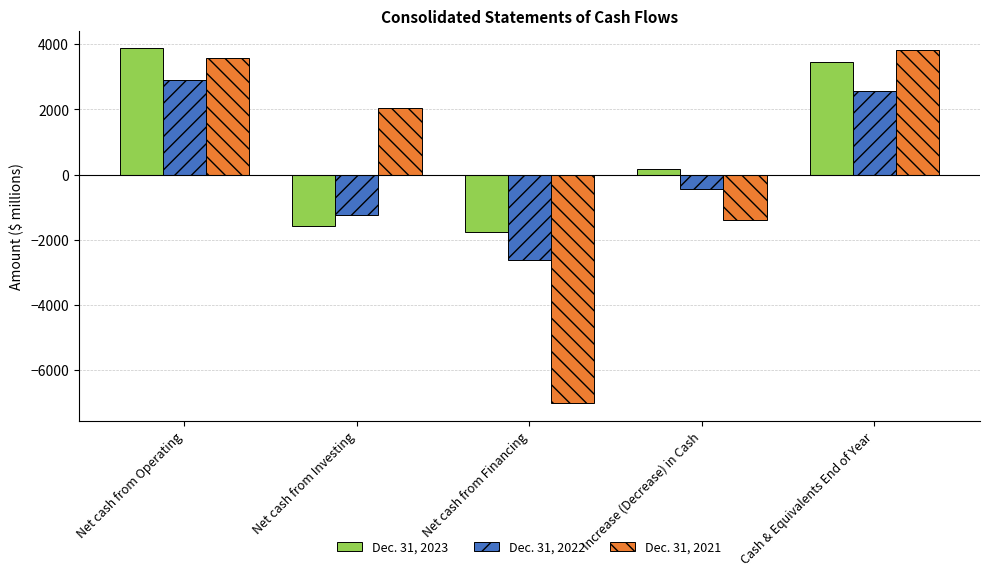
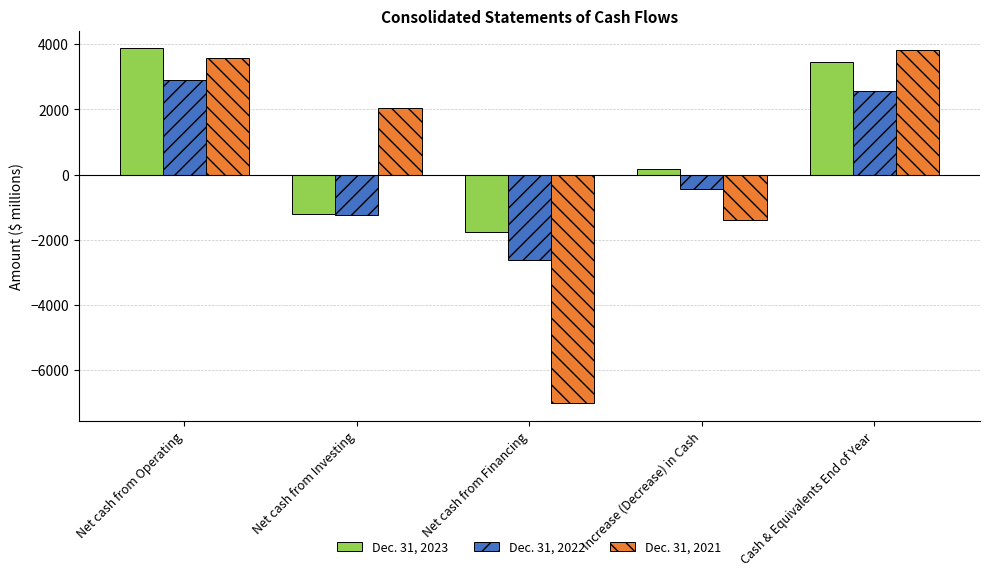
  {
    "Dec. 31, 2023": {
      "Net cash from Operating": 3900,
-     "Net cash from Investing": -1600,
+     "Net cash from Investing": -1200,
      "Net cash from Financing": -1800,
      "Increase (Decrease) in Cash": 200,
      "Cash & Equivalents End of Year": 3500
    },
    "Dec. 31, 2022": {
      "Net cash from Operating": 2900,
      "Net cash from Investing": -1200,
      "Net cash from Financing": -2600,
      "Increase (Decrease) in Cash": -400,
      "Cash & Equivalents End of Year": 2600
    },
    "Dec. 31, 2021": {
      "Net cash from Operating": 3600,
      "Net cash from Investing": 2100,
      "Net cash from Financing": -7000,
      "Increase (Decrease) in Cash": -1400,
      "Cash & Equivalents End of Year": 3800
    }
  }
